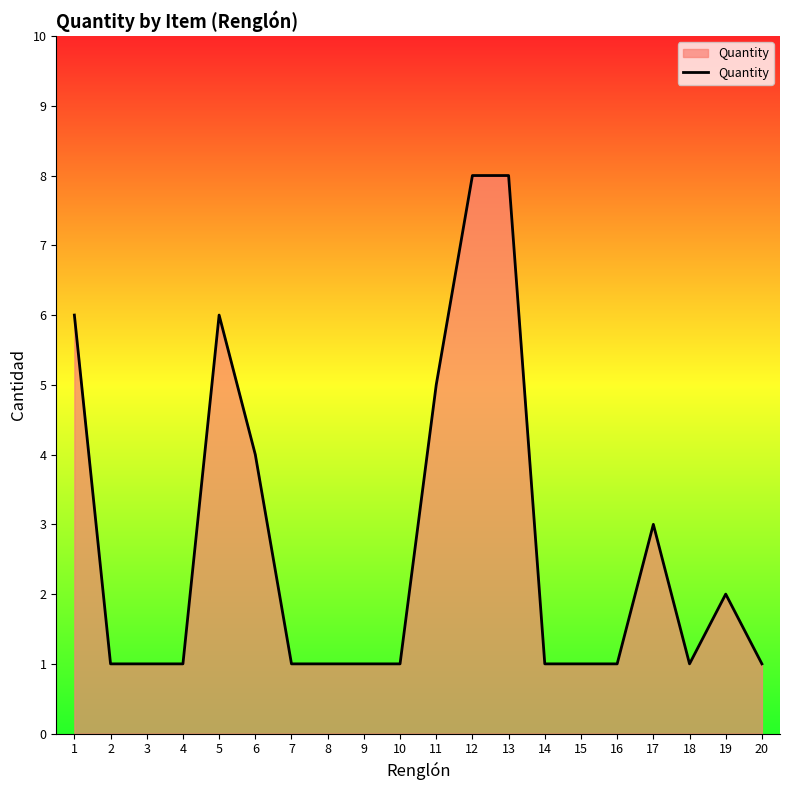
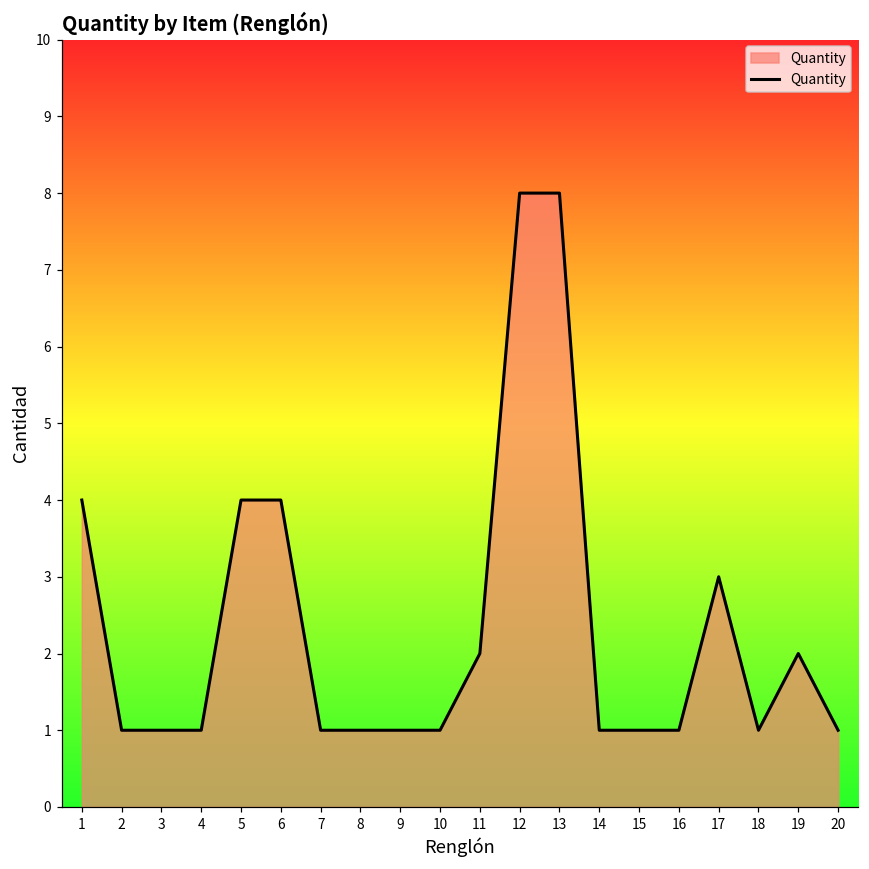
  {
-   "1": 6,
+   "1": 4,
    "2": 1,
    "3": 1,
    "4": 1,
-   "5": 6,
+   "5": 4,
    "6": 4,
    "7": 1,
    "8": 1,
    "9": 1,
    "10": 1,
-   "11": 5,
+   "11": 2,
    "12": 8,
    "13": 8,
    "14": 1,
    "15": 1,
    "16": 1,
    "17": 3,
    "18": 1,
    "19": 2,
    "20": 1
  }
